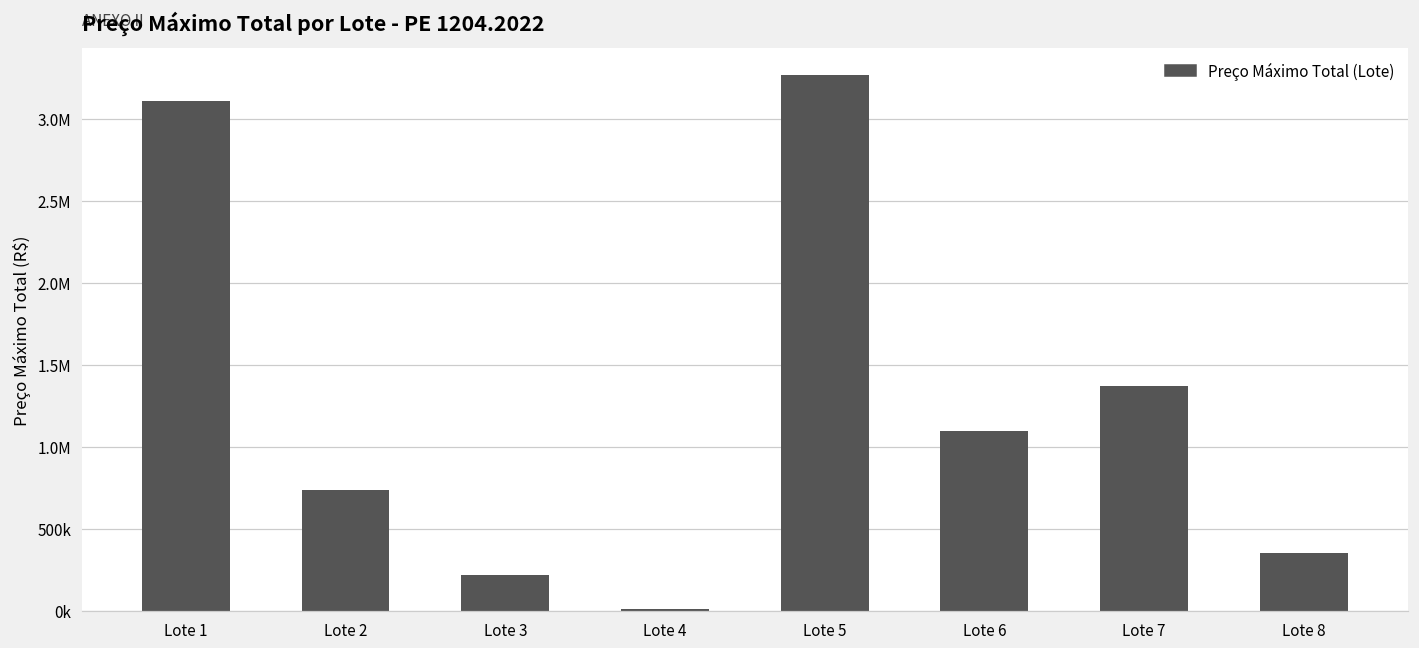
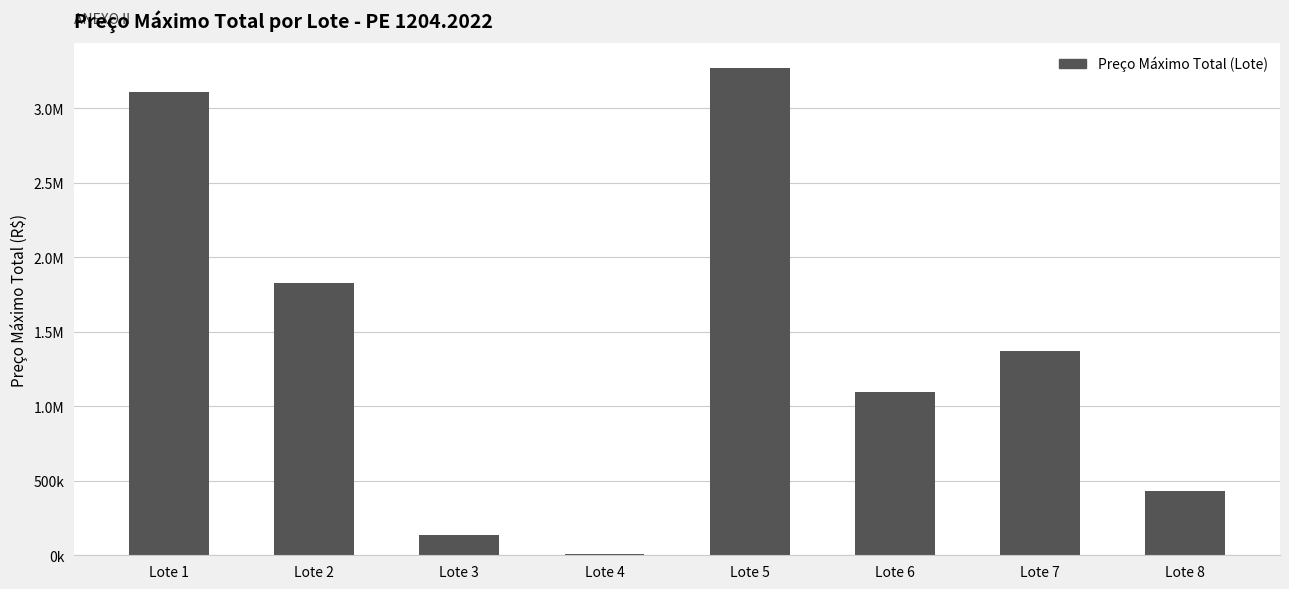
  {
    "Lote 1": 3110000,
-   "Lote 2": 740000,
-   "Lote 3": 220000,
+   "Lote 2": 1830000,
+   "Lote 3": 140000,
    "Lote 5": 3270000,
    "Lote 6": 1100000,
    "Lote 7": 1370000,
-   "Lote 8": 360000
+   "Lote 8": 430000
  }
